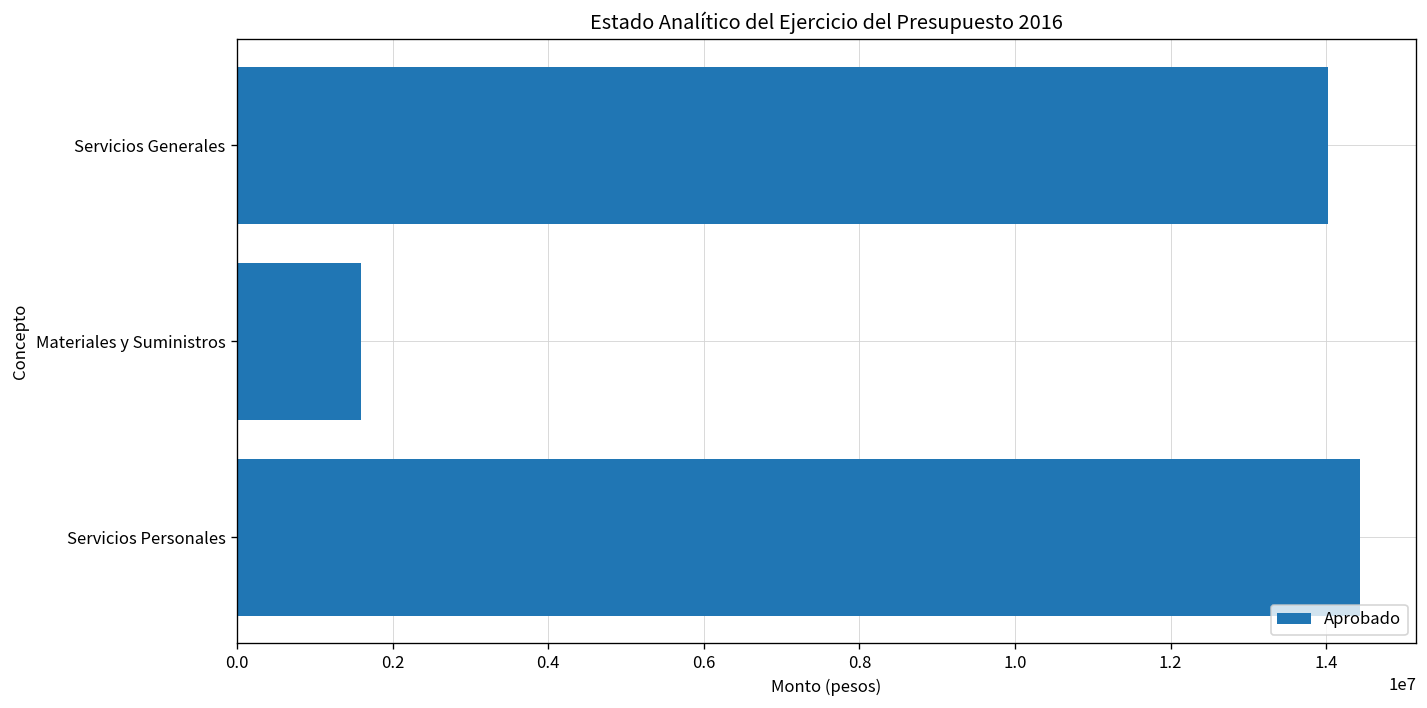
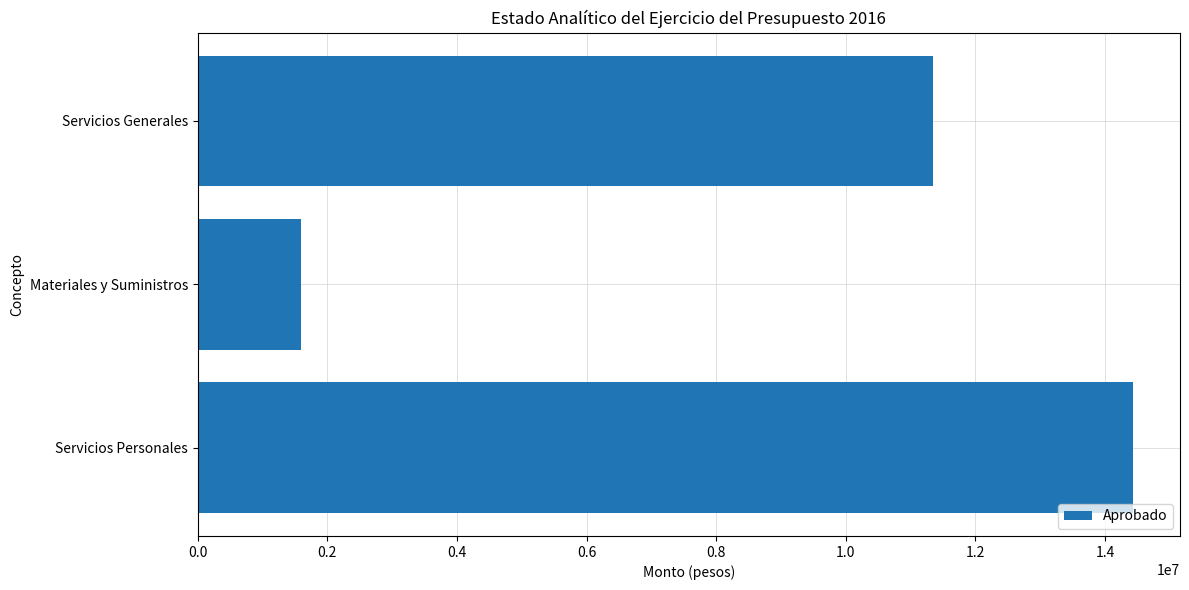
  {
-   "Servicios Generales": 14000000,
+   "Servicios Generales": 11300000,
    "Materiales y Suministros": 1600000,
    "Servicios Personales": 14400000
  }
